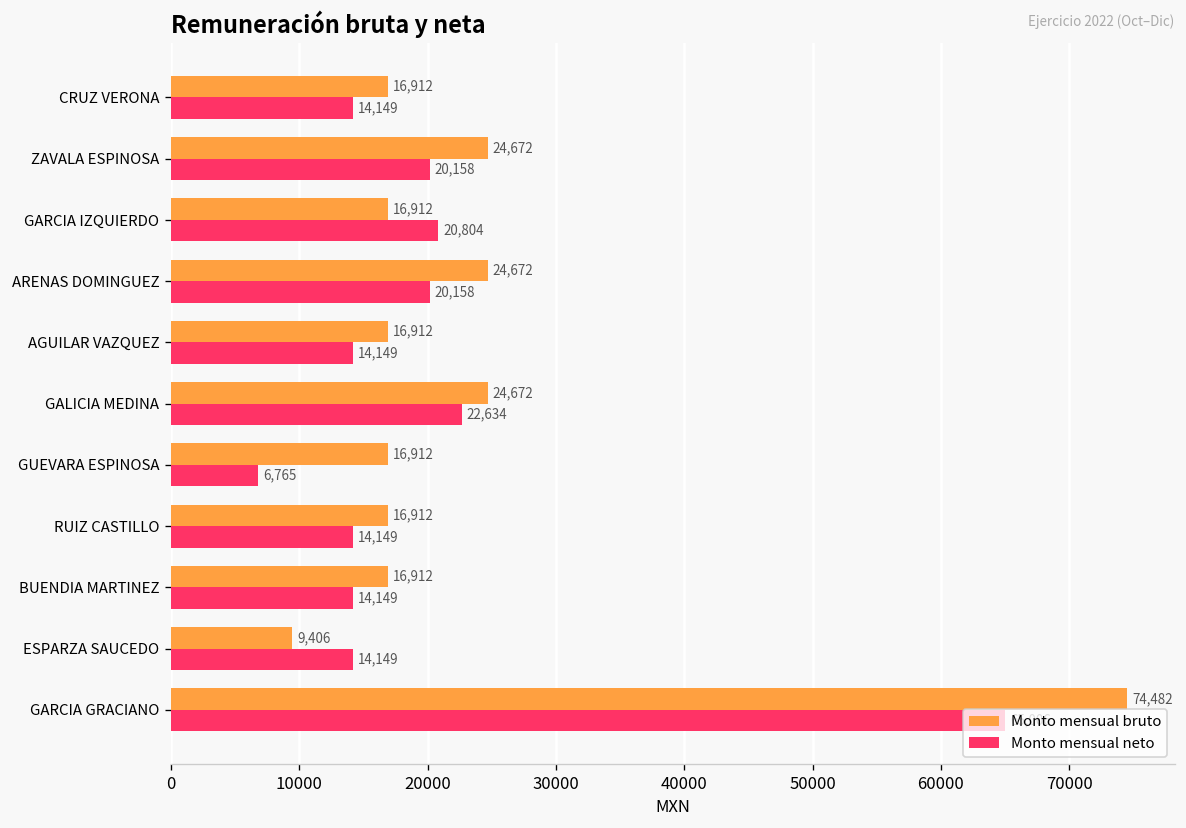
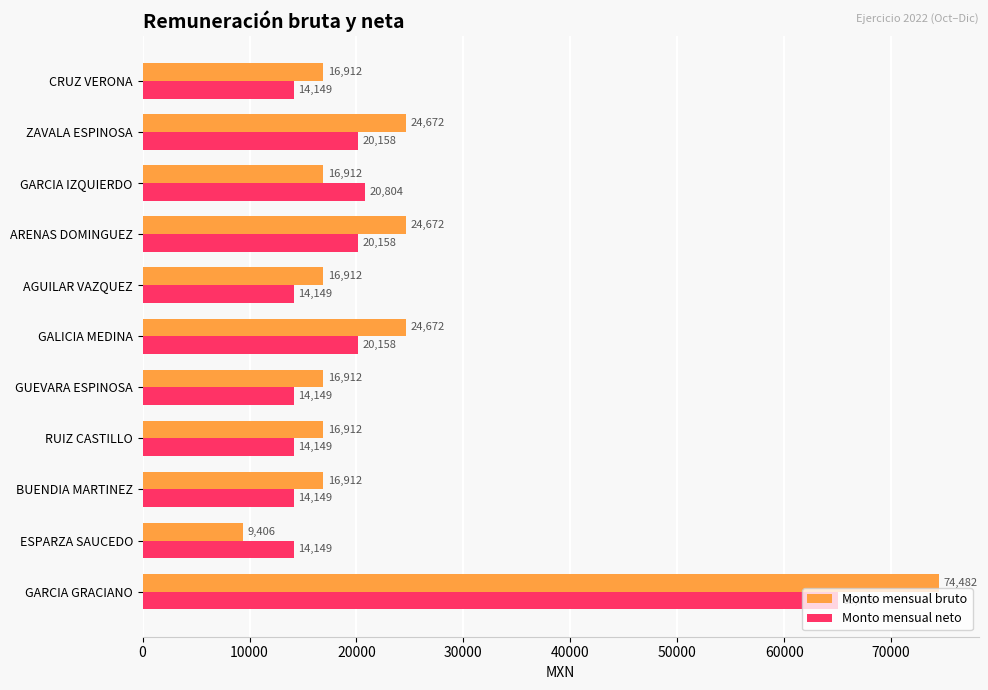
  {
    "Monto mensual bruto": {
      "CRUZ VERONA": "16,912",
      "ZAVALA ESPINOSA": "24,672",
      "GARCIA IZQUIERDO": "16,912",
      "ARENAS DOMINGUEZ": "24,672",
      "AGUILAR VAZQUEZ": "16,912",
      "GALICIA MEDINA": "24,672",
      "GUEVARA ESPINOSA": "16,912",
      "RUIZ CASTILLO": "16,912",
      "BUENDIA MARTINEZ": "16,912",
      "ESPARZA SAUCEDO": "9,406",
      "GARCIA GRACIANO": "74,482"
    },
    "Monto mensual neto": {
      "CRUZ VERONA": "14,149",
      "ZAVALA ESPINOSA": "20,158",
      "GARCIA IZQUIERDO": "20,804",
      "ARENAS DOMINGUEZ": "20,158",
      "AGUILAR VAZQUEZ": "14,149",
-     "GALICIA MEDINA": "22,634",
-     "GUEVARA ESPINOSA": "6,765",
+     "GALICIA MEDINA": "20,158",
+     "GUEVARA ESPINOSA": "14,149",
      "RUIZ CASTILLO": "14,149",
      "BUENDIA MARTINEZ": "14,149",
      "ESPARZA SAUCEDO": "14,149"
    }
  }
